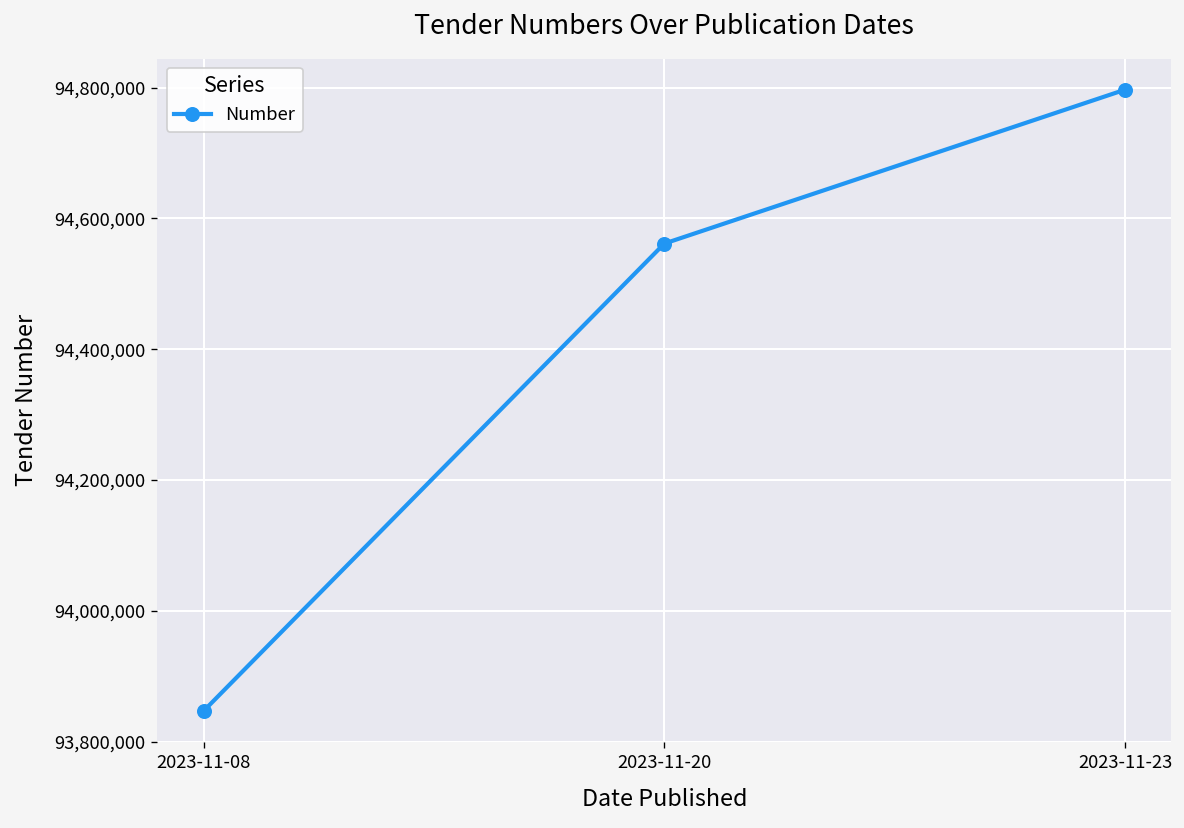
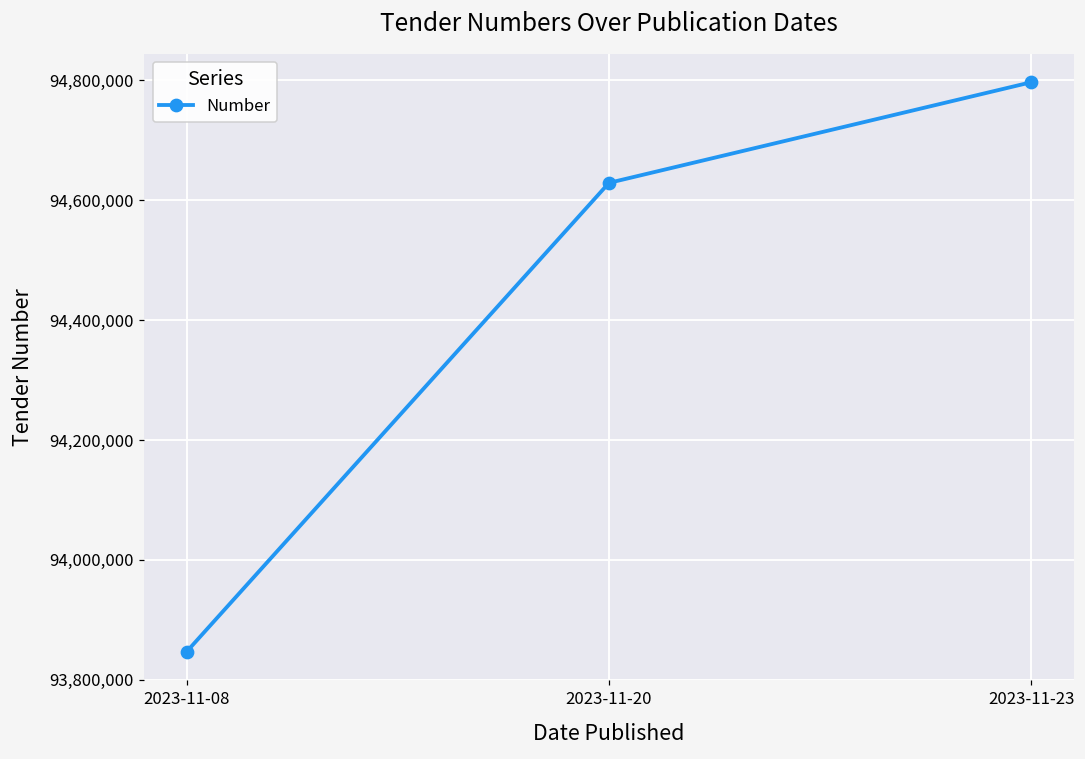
  {
    "2023-11-08": "93,850,000",
-   "2023-11-20": "94,560,000",
+   "2023-11-20": "94,630,000",
    "2023-11-23": "94,800,000"
  }
